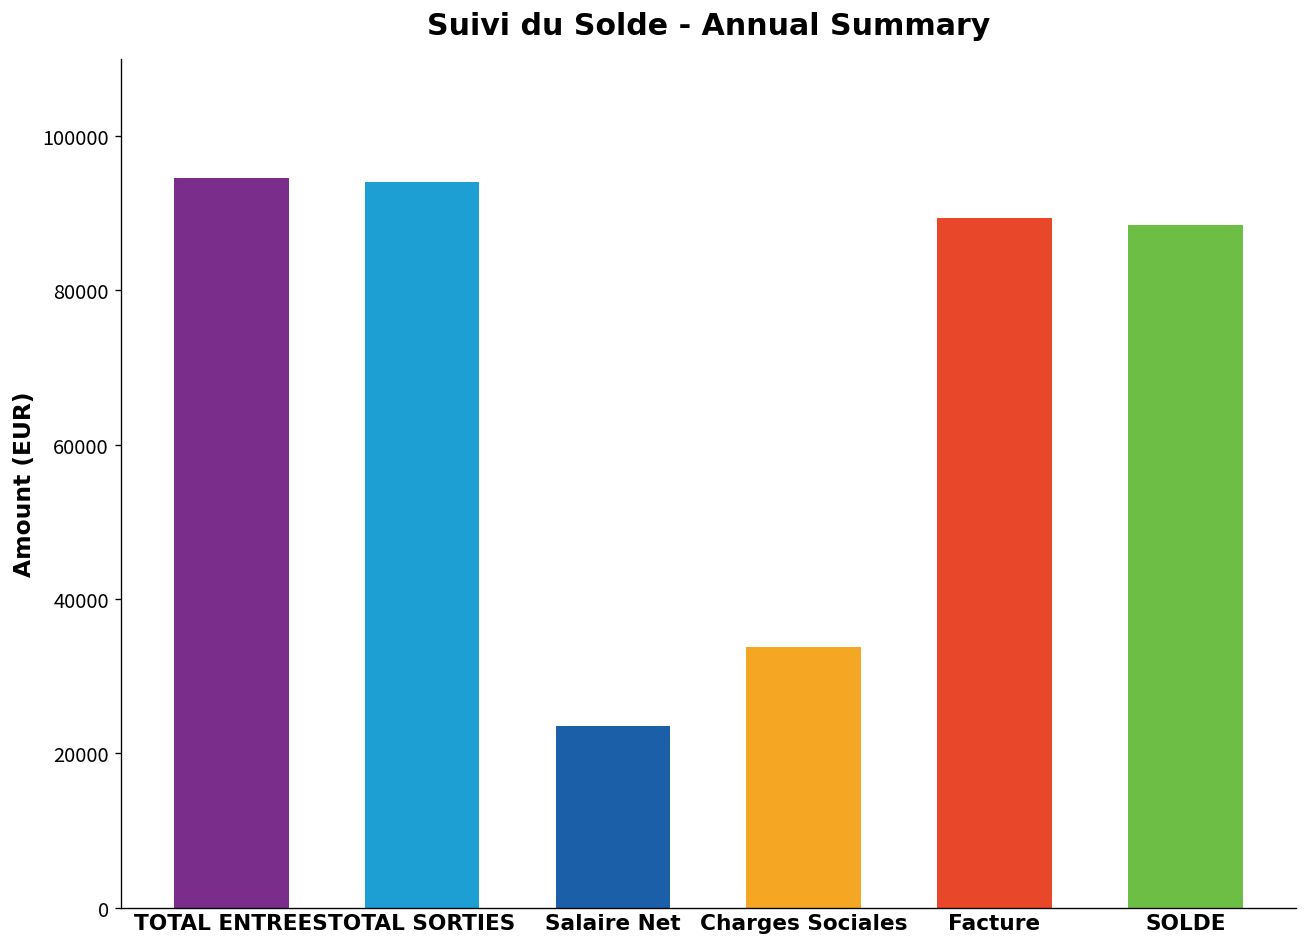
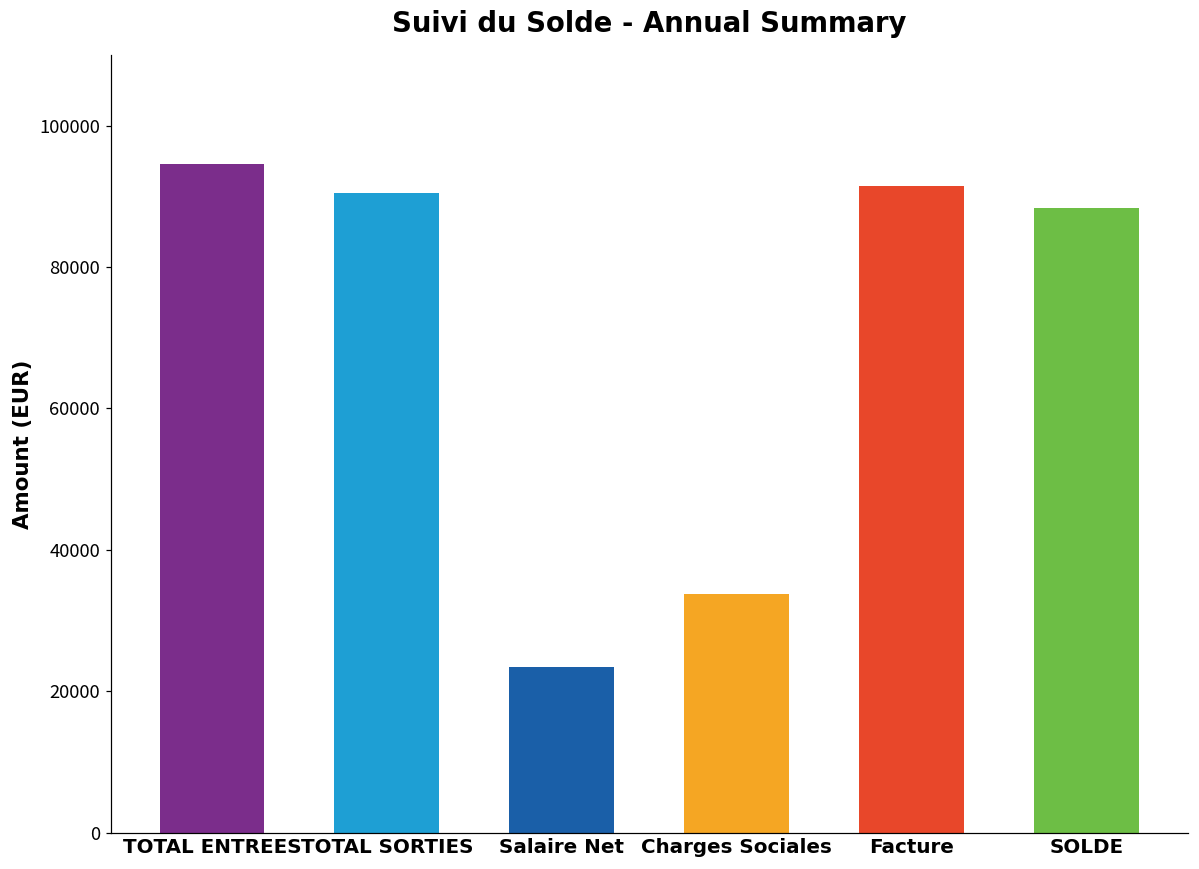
  {
    "TOTAL ENTREES": 95000,
-   "TOTAL SORTIES": 94000,
+   "TOTAL SORTIES": 90000,
    "Salaire Net": 23000,
    "Charges Sociales": 34000,
-   "Facture": 89000,
+   "Facture": 91000,
    "SOLDE": 88000
  }
